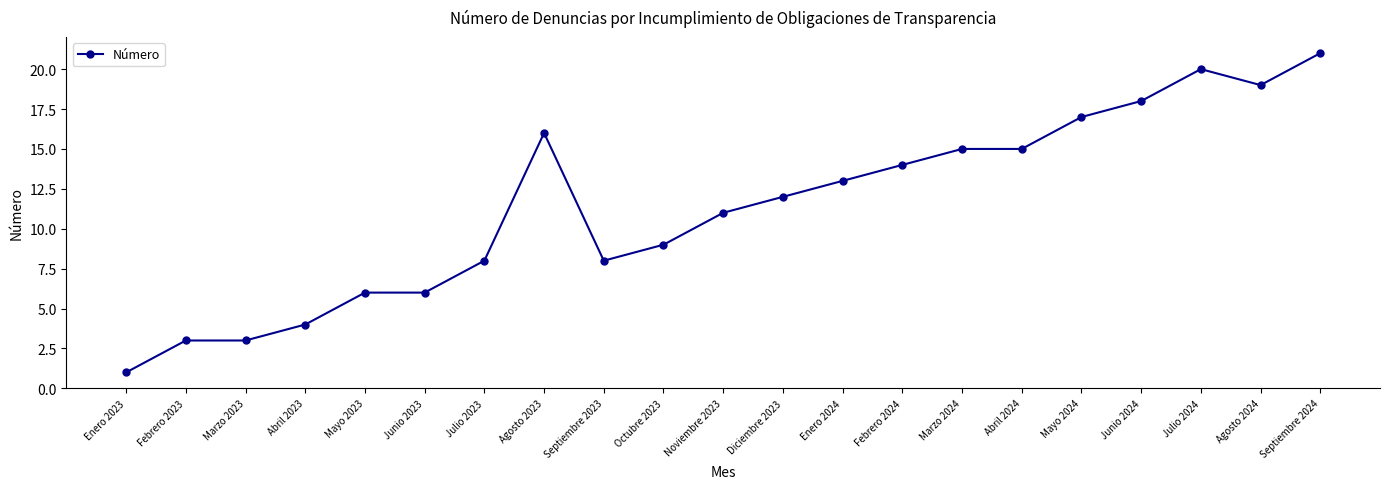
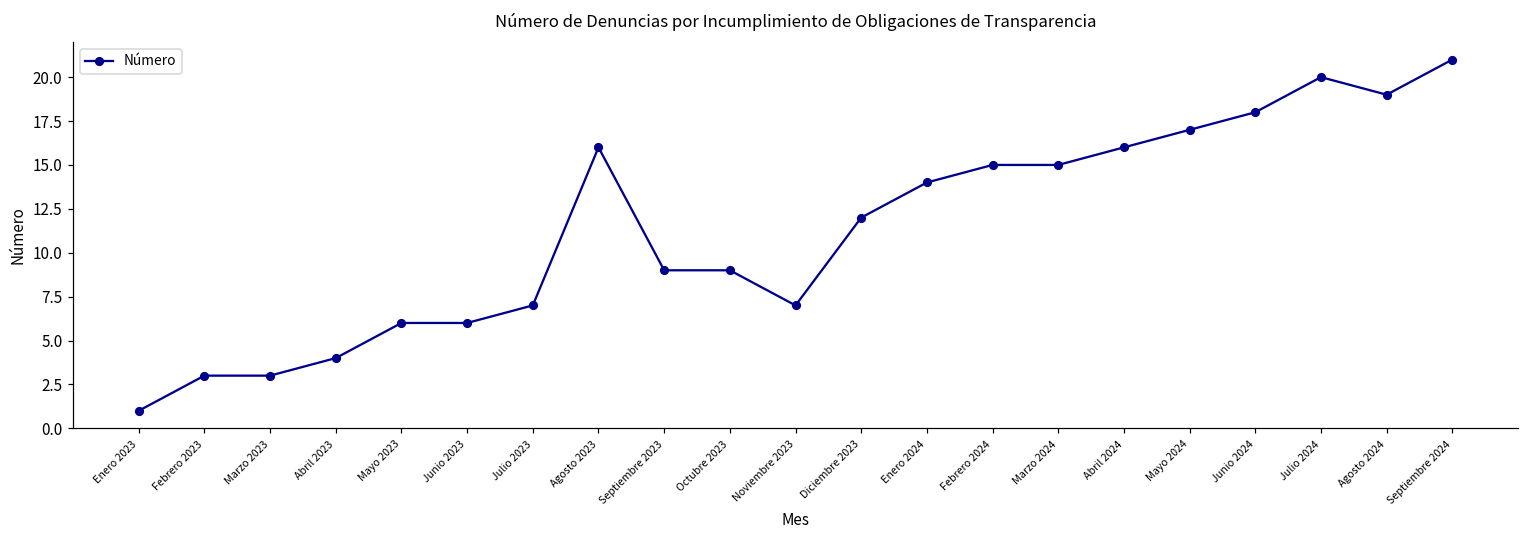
  {
    "Enero 2023": 1,
    "Febrero 2023": 3,
    "Marzo 2023": 3,
    "Abril 2023": 4,
    "Mayo 2023": 6,
    "Junio 2023": 6,
-   "Julio 2023": 8,
+   "Julio 2023": 7,
    "Agosto 2023": 16,
-   "Septiembre 2023": 8,
+   "Septiembre 2023": 9,
    "Octubre 2023": 9,
-   "Noviembre 2023": 11,
+   "Noviembre 2023": 7,
    "Diciembre 2023": 12,
-   "Enero 2024": 13,
-   "Febrero 2024": 14,
+   "Enero 2024": 14,
+   "Febrero 2024": 15,
    "Marzo 2024": 15,
-   "Abril 2024": 15,
+   "Abril 2024": 16,
    "Mayo 2024": 17,
    "Junio 2024": 18,
    "Julio 2024": 20,
    "Agosto 2024": 19,
    "Septiembre 2024": 21
  }
